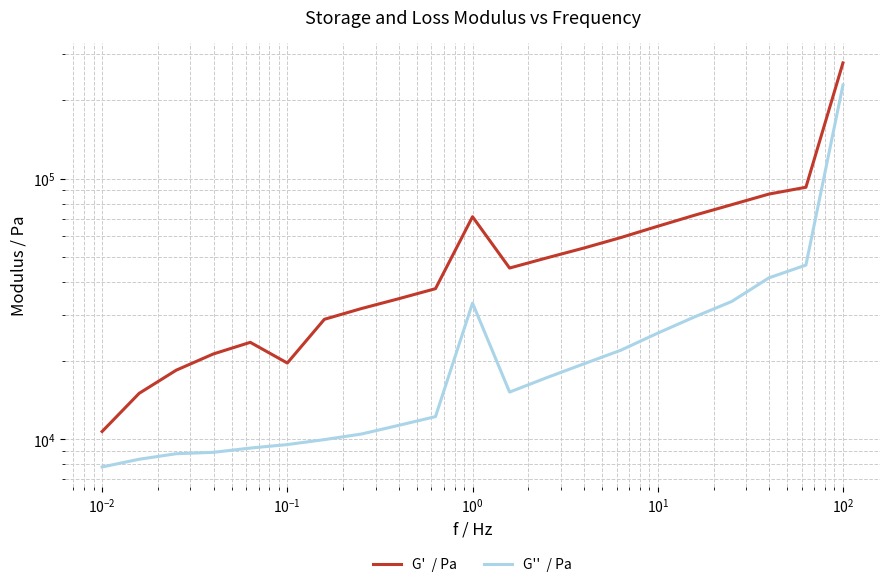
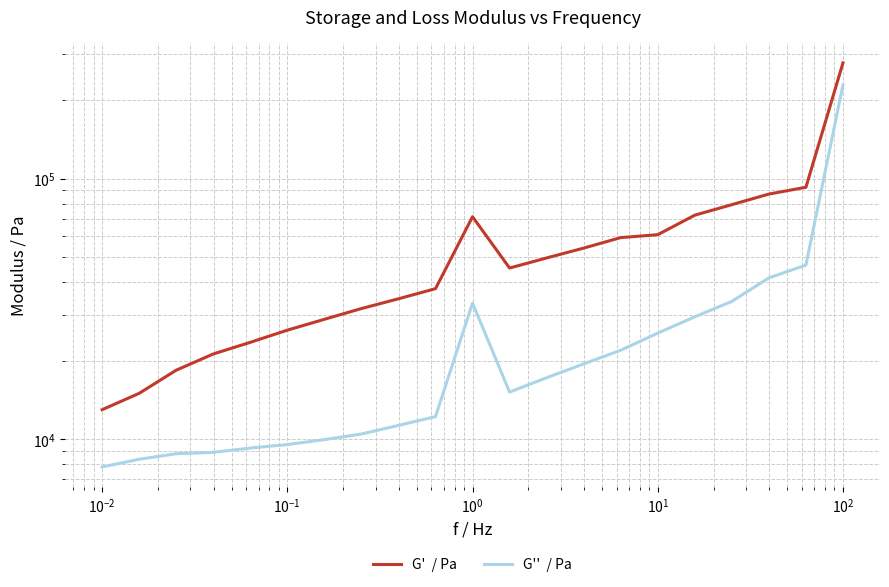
  {
    "G' / Pa": {
-     "10^-2": 10700,
-     "10^-1": 20000,
+     "10^-2": 13000,
+     "10^-1": 26000,
      "10^0": 71000,
-     "10^1": 66000,
+     "10^1": 61000,
      "10^2": 280000
    },
    "G'' / Pa": {
      "10^-2": 7800,
      "10^-1": 9500,
      "10^0": 33000,
      "10^1": 26000,
      "10^2": 230000
    }
  }
